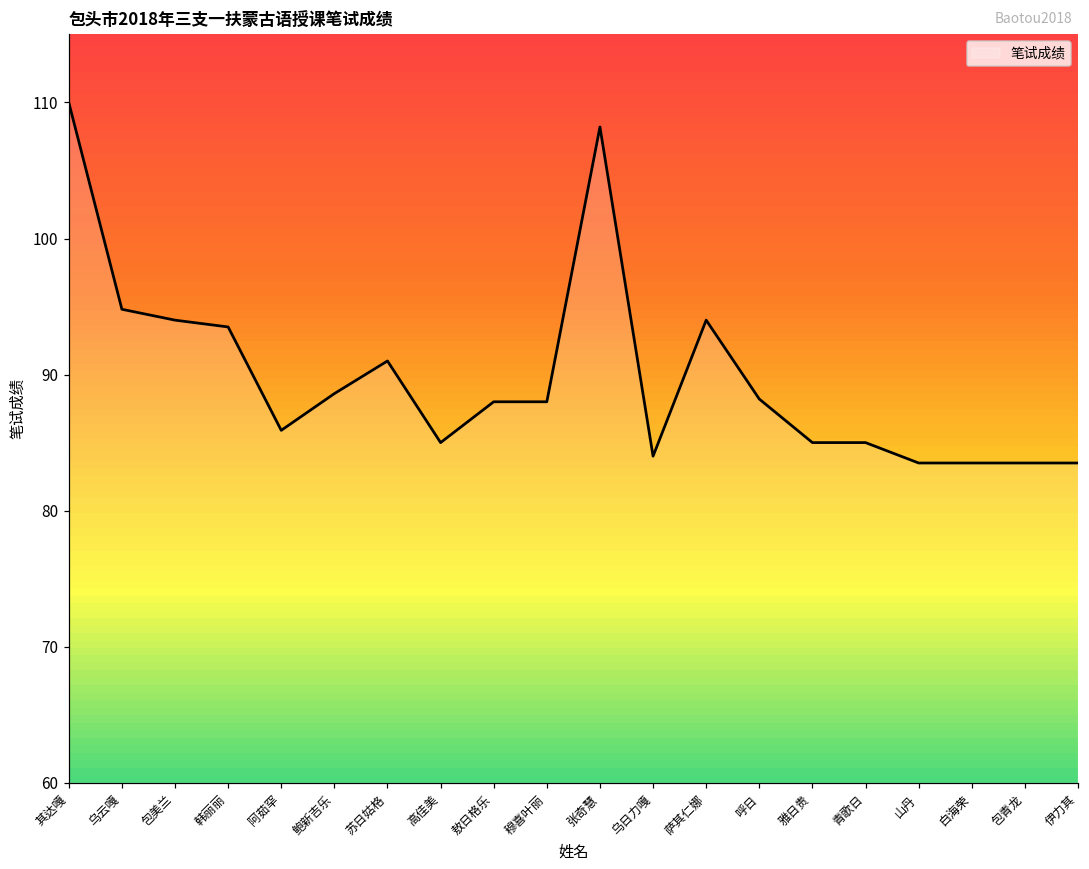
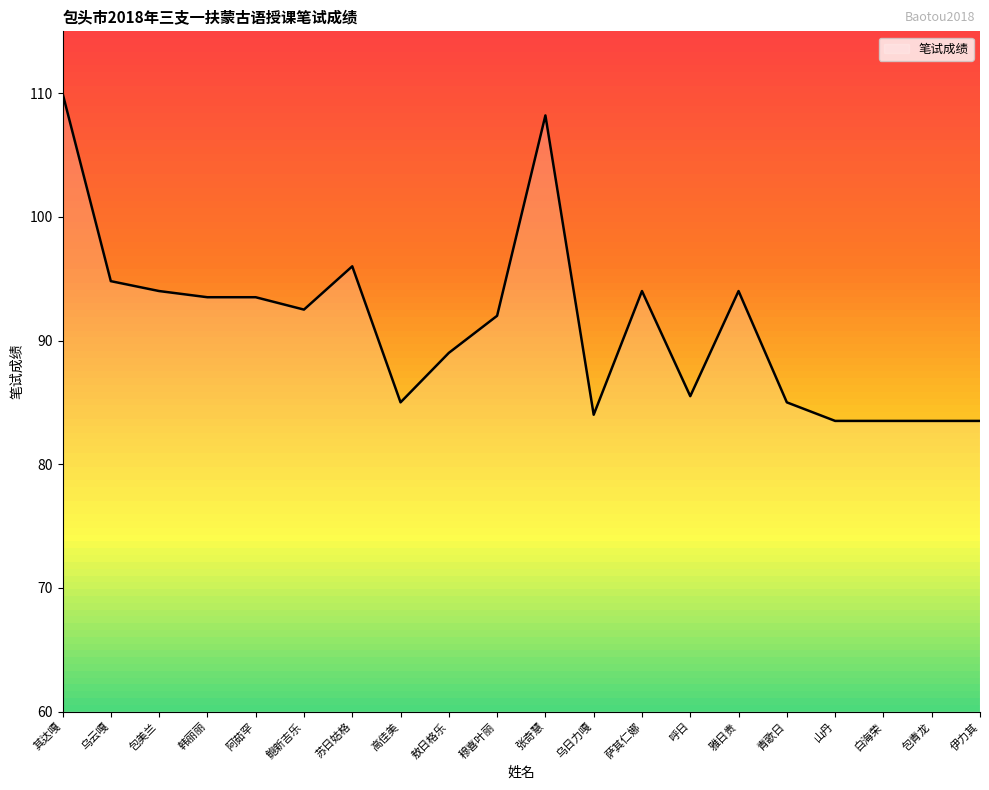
  {
    "其达嘎": 110.0,
    "乌云嘎": 94.8,
    "包美兰": 94.0,
    "韩丽丽": 93.5,
-   "阿茹罕": 85.9,
-   "鲍新吉乐": 88.6,
-   "苏日姑格": 91,
+   "阿茹罕": 93.5,
+   "鲍新吉乐": 92.5,
+   "苏日姑格": 96,
    "高佳美": 85.0,
-   "敖日格乐": 88,
-   "穆喜叶丽": 88,
+   "敖日格乐": 89,
+   "穆喜叶丽": 92,
    "张奇慧": 108.2,
    "乌日力嘎": 84.0,
    "萨其仁娜": 94.0,
-   "呼日": 88.2,
-   "雅日贵": 85,
+   "呼日": 85.5,
+   "雅日贵": 94,
    "青歌日": 85.0,
    "山丹": 83.5,
    "白海荣": 83.5,
    "包青龙": 83.5,
    "伊力其": 83.5
  }
